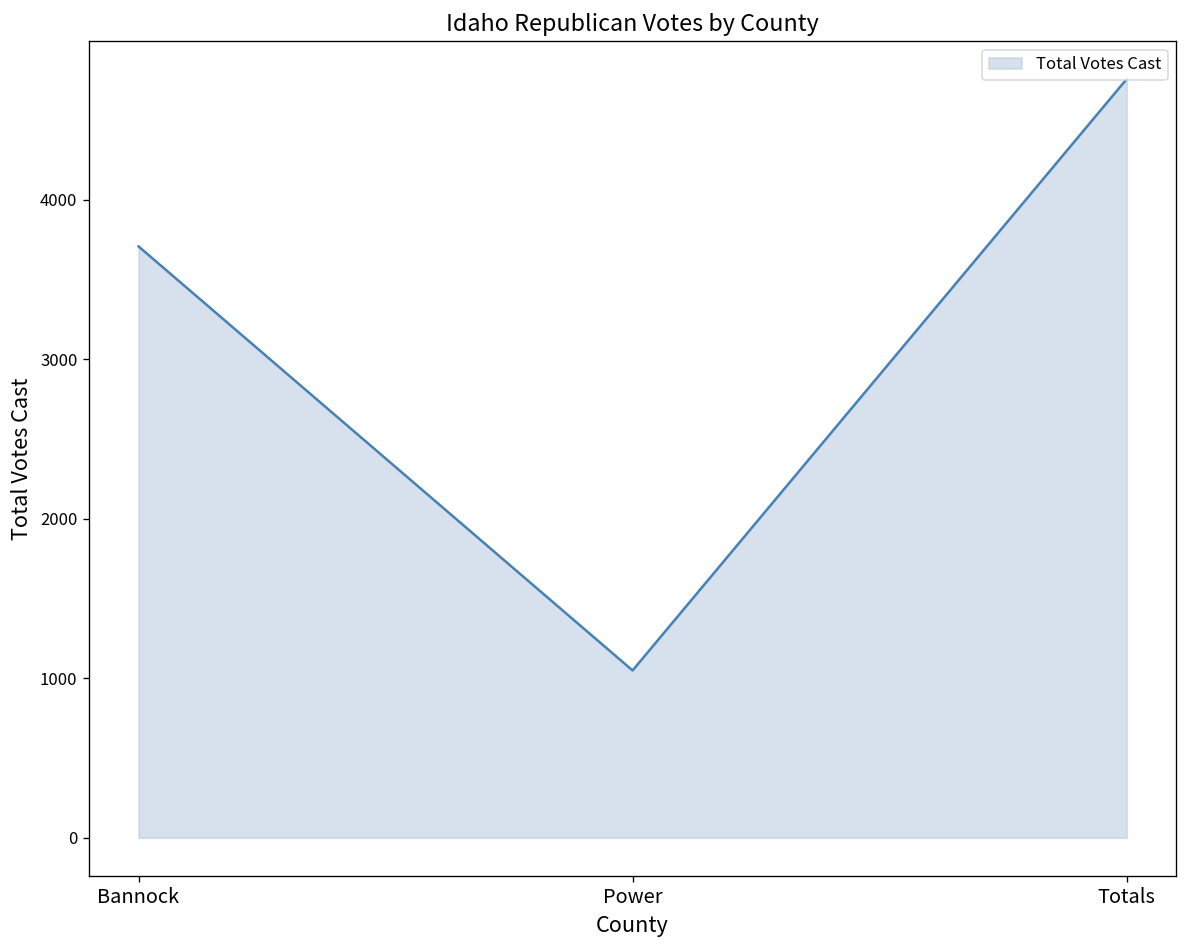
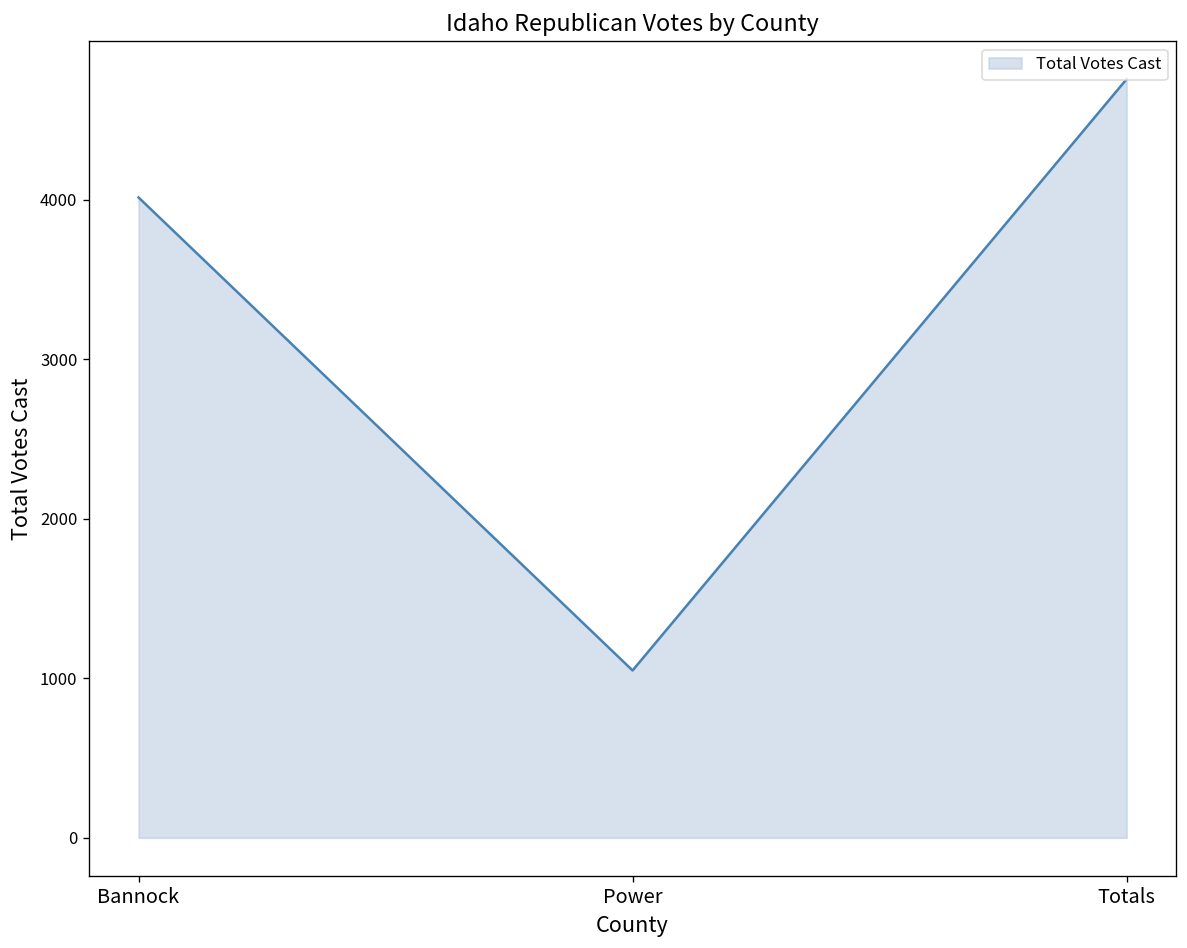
  {
-   "Bannock": 3710,
+   "Bannock": 4020,
    "Power": 1050
  }
